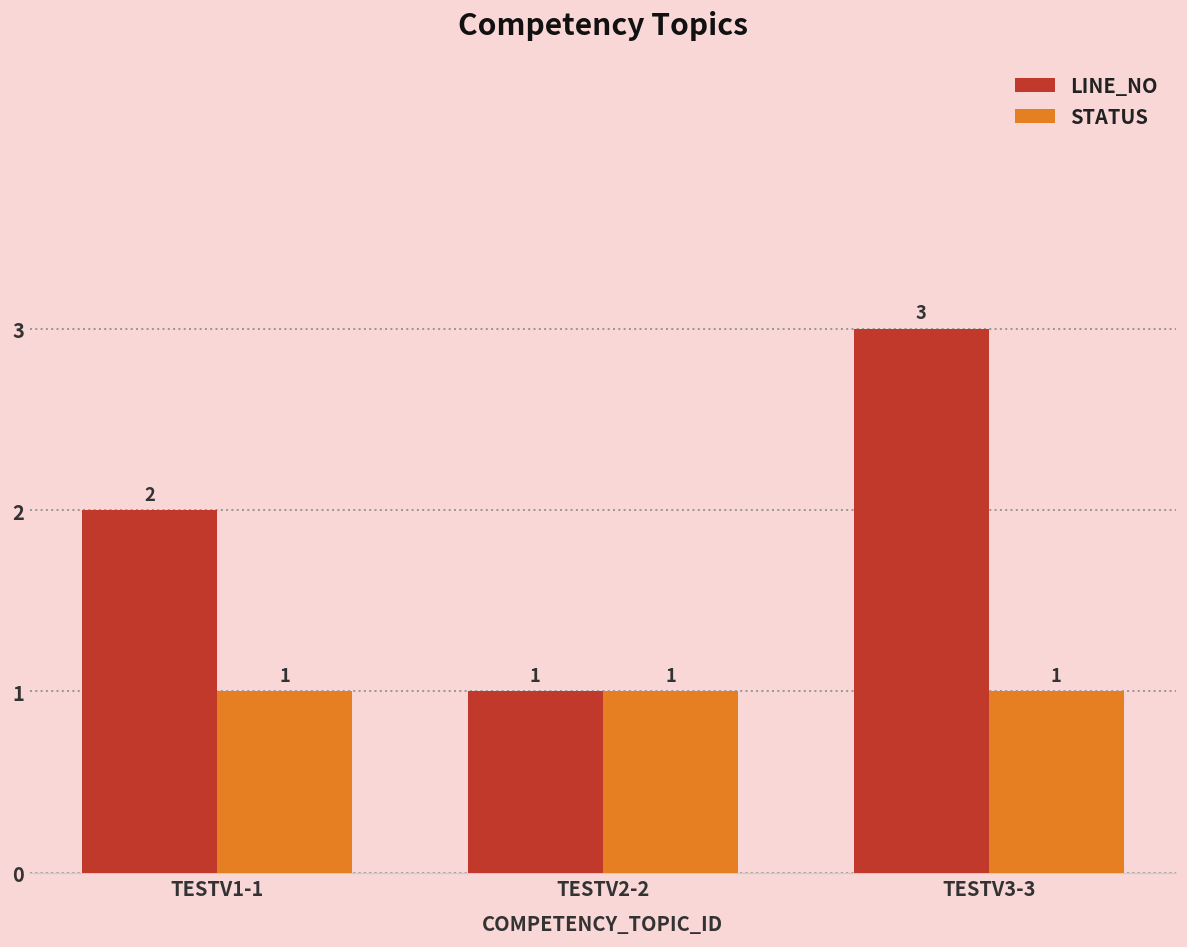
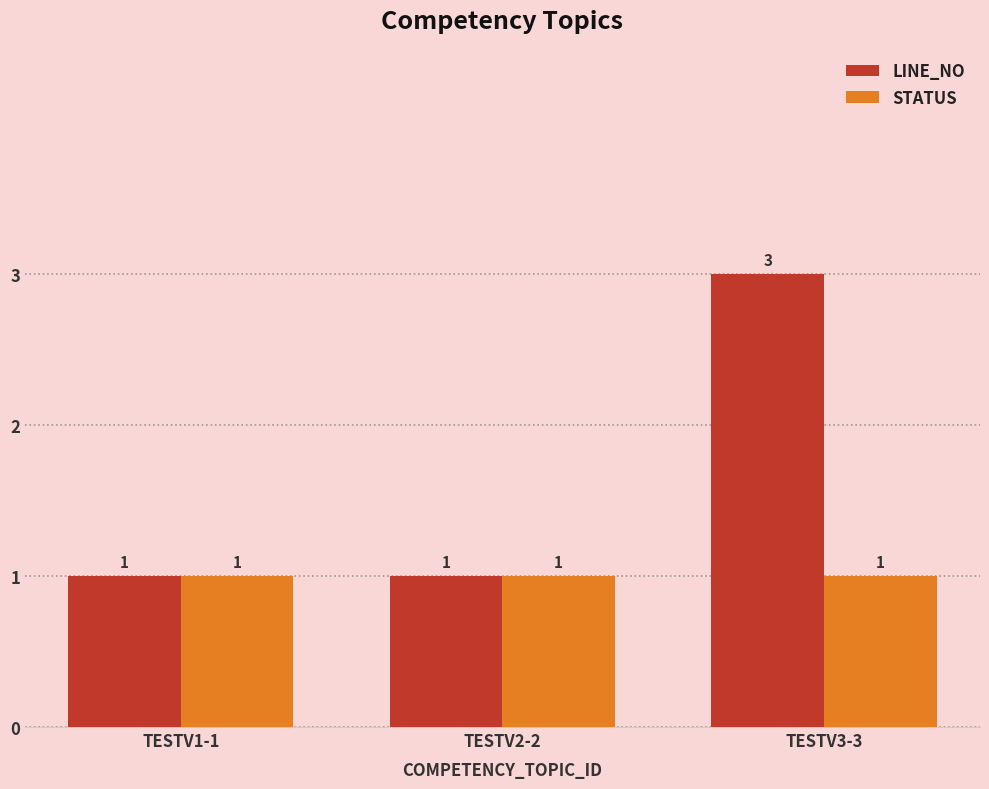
  {
    "LINE_NO": {
-     "TESTV1-1": 2,
+     "TESTV1-1": 1,
      "TESTV2-2": 1,
      "TESTV3-3": 3
    },
    "STATUS": {
      "TESTV1-1": 1,
      "TESTV2-2": 1,
      "TESTV3-3": 1
    }
  }
